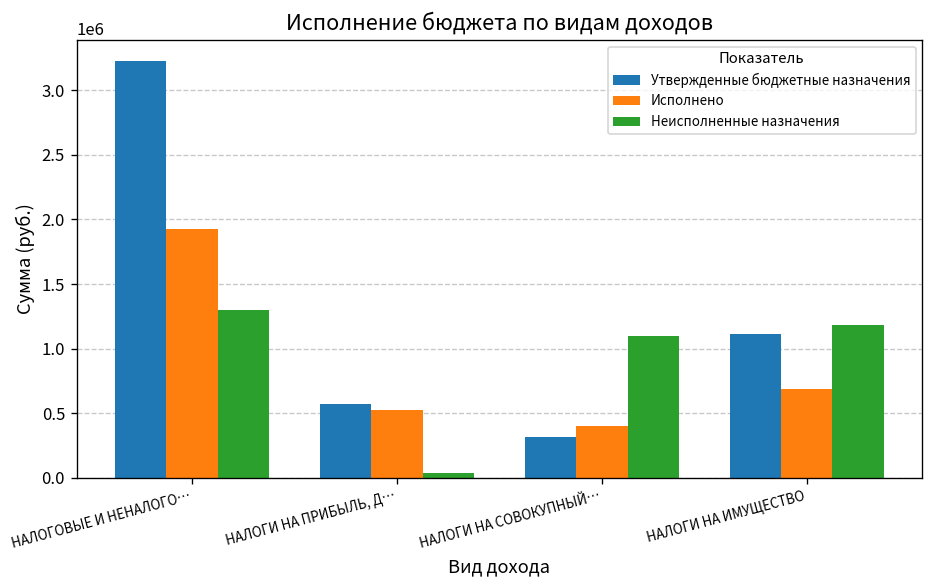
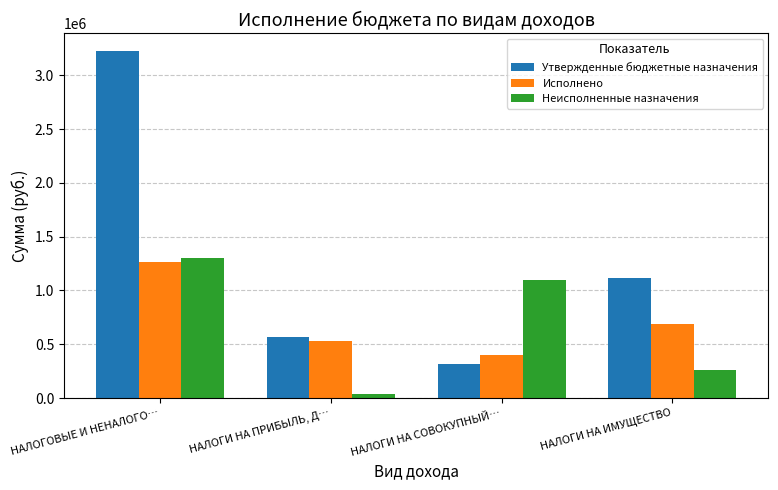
  {
    "Утвержденные бюджетные назначения": {
      "НАЛОГОВЫЕ И НЕНАЛОГО…": 3230000,
      "НАЛОГИ НА ПРИБЫЛЬ, Д…": 570000,
      "НАЛОГИ НА СОВОКУПНЫЙ…": 320000,
      "НАЛОГИ НА ИМУЩЕСТВО": 1110000
    },
    "Исполнено": {
-     "НАЛОГОВЫЕ И НЕНАЛОГО…": 1930000,
+     "НАЛОГОВЫЕ И НЕНАЛОГО…": 1260000,
      "НАЛОГИ НА ПРИБЫЛЬ, Д…": 530000,
      "НАЛОГИ НА СОВОКУПНЫЙ…": 400000,
      "НАЛОГИ НА ИМУЩЕСТВО": 690000
    },
    "Неисполненные назначения": {
      "НАЛОГОВЫЕ И НЕНАЛОГО…": 1300000,
      "НАЛОГИ НА ПРИБЫЛЬ, Д…": 40000,
      "НАЛОГИ НА СОВОКУПНЫЙ…": 1100000,
-     "НАЛОГИ НА ИМУЩЕСТВО": 1190000
+     "НАЛОГИ НА ИМУЩЕСТВО": 260000
    }
  }
